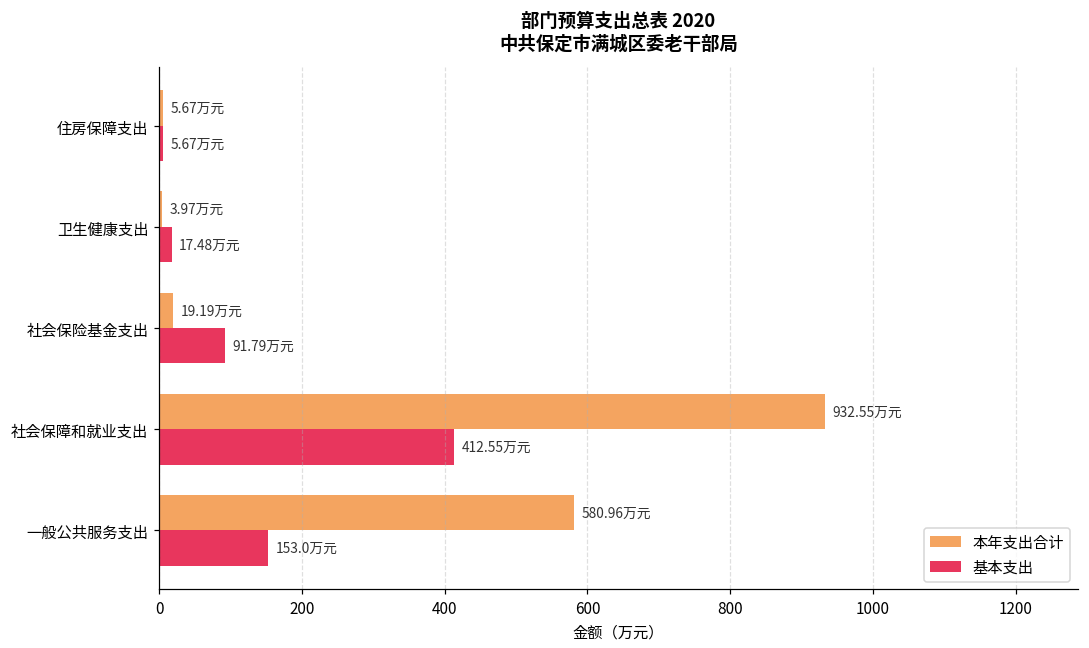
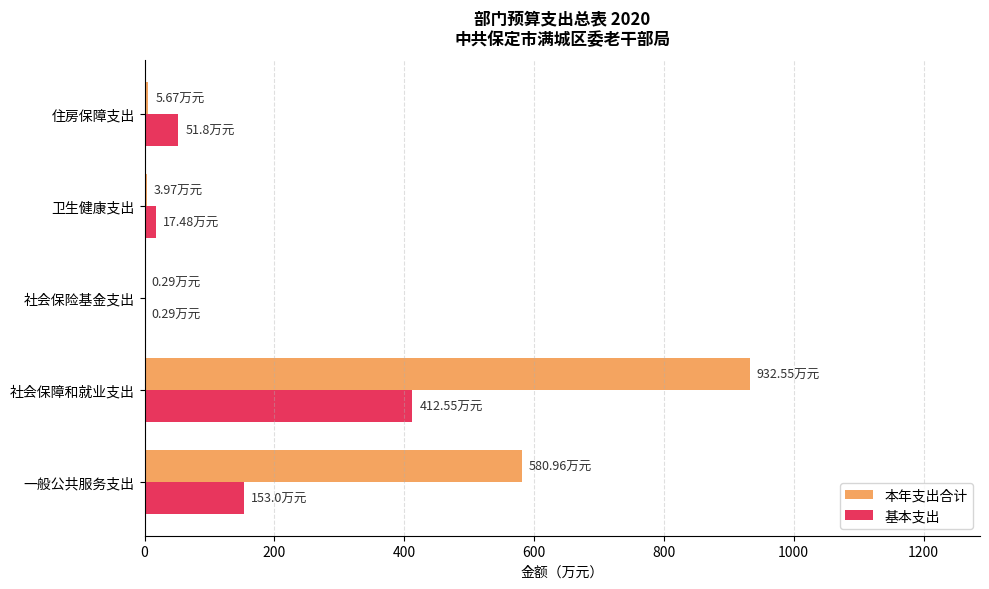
  {
    "本年支出合计": {
      "住房保障支出": 5.67,
      "卫生健康支出": 3.97,
-     "社会保险基金支出": 19.19,
+     "社会保险基金支出": 0.29,
      "社会保障和就业支出": 932.55,
      "一般公共服务支出": 580.96
    },
    "基本支出": {
-     "住房保障支出": 5.67,
+     "住房保障支出": 51.8,
      "卫生健康支出": 17.48,
-     "社会保险基金支出": 91.79,
+     "社会保险基金支出": 0.29,
      "社会保障和就业支出": 412.55,
      "一般公共服务支出": 153.0
    }
  }
